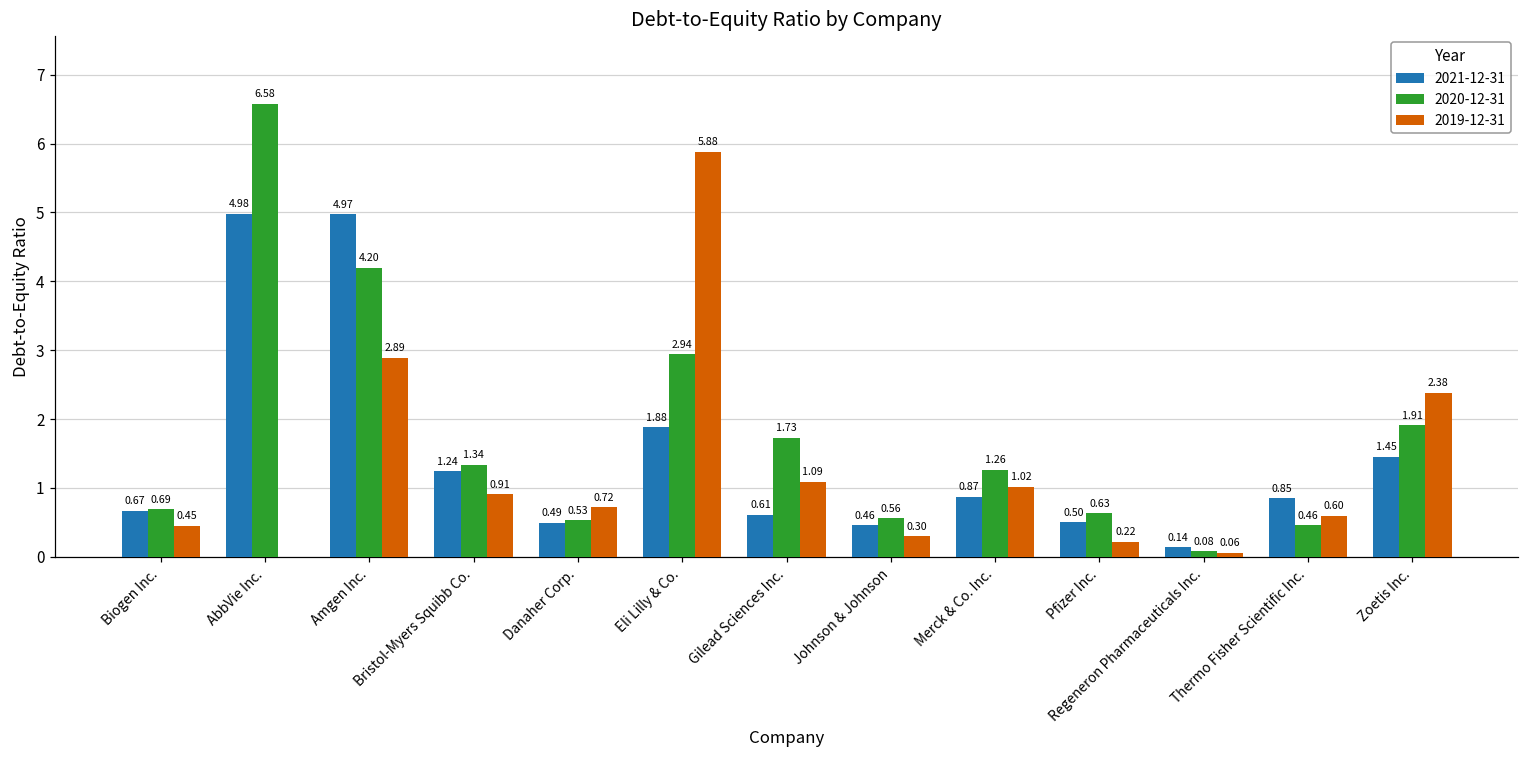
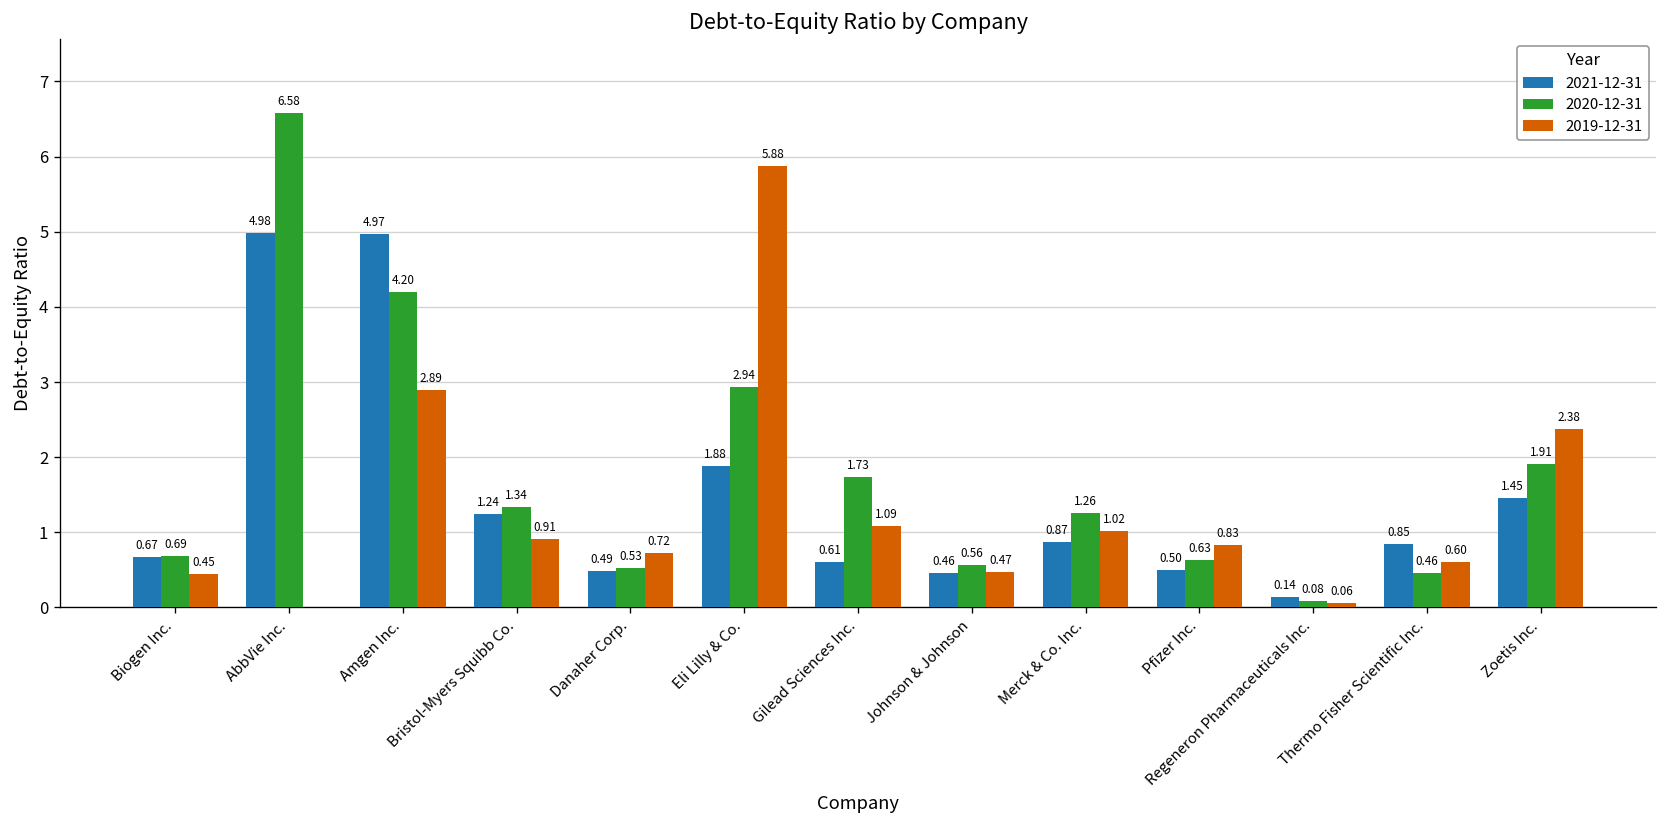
  {
    "2021-12-31": {
      "Biogen Inc.": 0.67,
      "AbbVie Inc.": 4.98,
      "Amgen Inc.": 4.97,
      "Bristol-Myers Squibb Co.": 1.24,
      "Danaher Corp.": 0.49,
      "Eli Lilly & Co.": 1.88,
      "Gilead Sciences Inc.": 0.61,
      "Johnson & Johnson": 0.46,
      "Merck & Co. Inc.": 0.87,
      "Pfizer Inc.": 0.50,
      "Regeneron Pharmaceuticals Inc.": 0.14,
      "Thermo Fisher Scientific Inc.": 0.85,
      "Zoetis Inc.": 1.45
    },
    "2020-12-31": {
      "Biogen Inc.": 0.69,
      "AbbVie Inc.": 6.58,
      "Amgen Inc.": 4.20,
      "Bristol-Myers Squibb Co.": 1.34,
      "Danaher Corp.": 0.53,
      "Eli Lilly & Co.": 2.94,
      "Gilead Sciences Inc.": 1.73,
      "Johnson & Johnson": 0.56,
      "Merck & Co. Inc.": 1.26,
      "Pfizer Inc.": 0.63,
      "Regeneron Pharmaceuticals Inc.": 0.08,
      "Thermo Fisher Scientific Inc.": 0.46,
      "Zoetis Inc.": 1.91
    },
    "2019-12-31": {
      "Biogen Inc.": 0.45,
      "Amgen Inc.": 2.89,
      "Bristol-Myers Squibb Co.": 0.91,
      "Danaher Corp.": 0.72,
      "Eli Lilly & Co.": 5.88,
      "Gilead Sciences Inc.": 1.09,
-     "Johnson & Johnson": 0.30,
+     "Johnson & Johnson": 0.47,
      "Merck & Co. Inc.": 1.02,
-     "Pfizer Inc.": 0.22,
+     "Pfizer Inc.": 0.83,
      "Regeneron Pharmaceuticals Inc.": 0.06,
      "Thermo Fisher Scientific Inc.": 0.60,
      "Zoetis Inc.": 2.38
    }
  }
